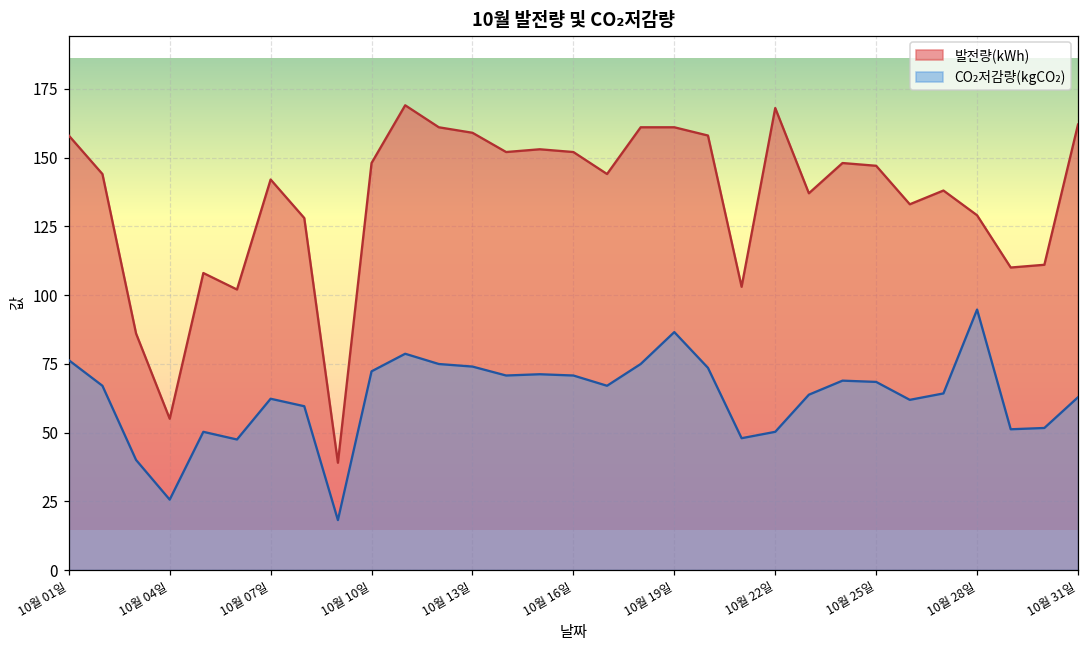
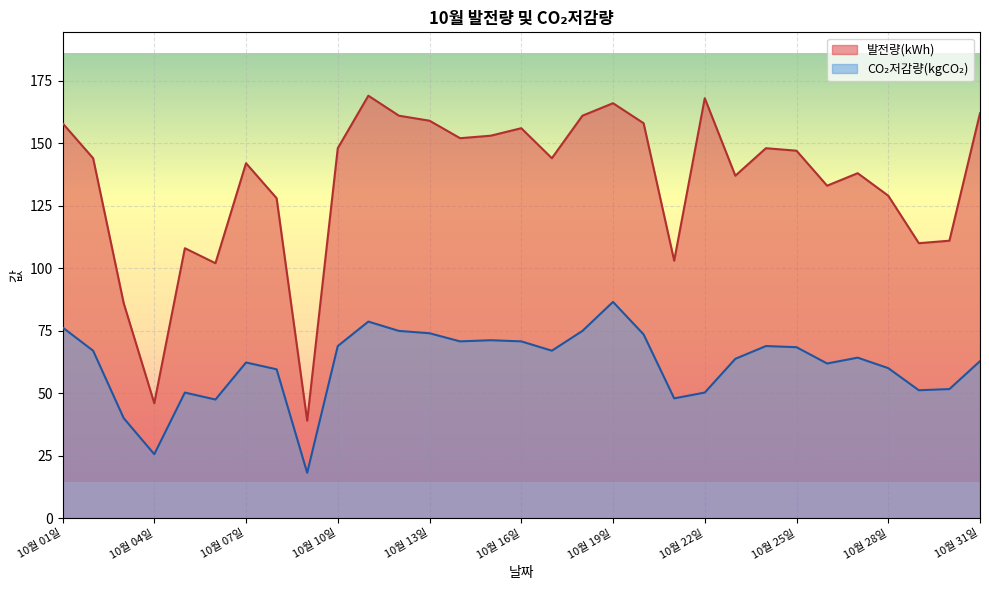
  {
    "발전량(kWh)": {
      "10월 01일": 158,
-     "10월 04일": 55,
+     "10월 04일": 46,
      "10월 07일": 142,
      "10월 10일": 148,
      "10월 13일": 159,
-     "10월 16일": 152,
-     "10월 19일": 161,
+     "10월 16일": 156,
+     "10월 19일": 166,
      "10월 22일": 168,
      "10월 25일": 147,
      "10월 28일": 129,
      "10월 31일": 162
    },
    "CO₂저감량(kgCO₂)": {
      "10월 01일": 76,
      "10월 04일": 26,
      "10월 07일": 62,
-     "10월 10일": 72,
+     "10월 10일": 69,
      "10월 13일": 74,
      "10월 16일": 71,
      "10월 19일": 87,
      "10월 22일": 50,
      "10월 25일": 68,
-     "10월 28일": 95,
+     "10월 28일": 60,
      "10월 31일": 63
    }
  }
